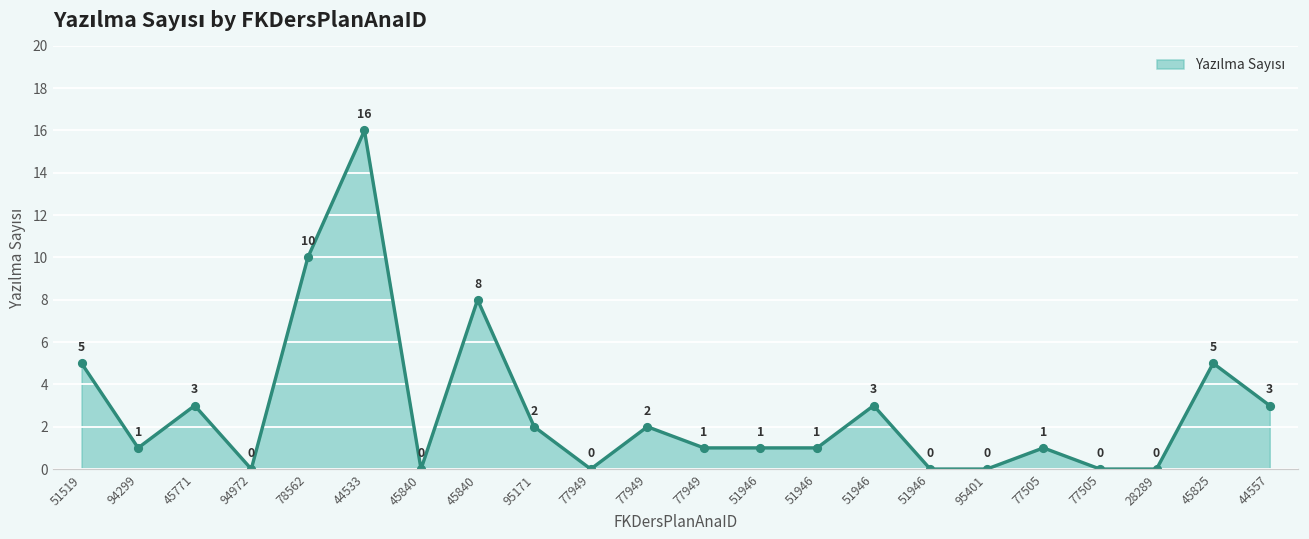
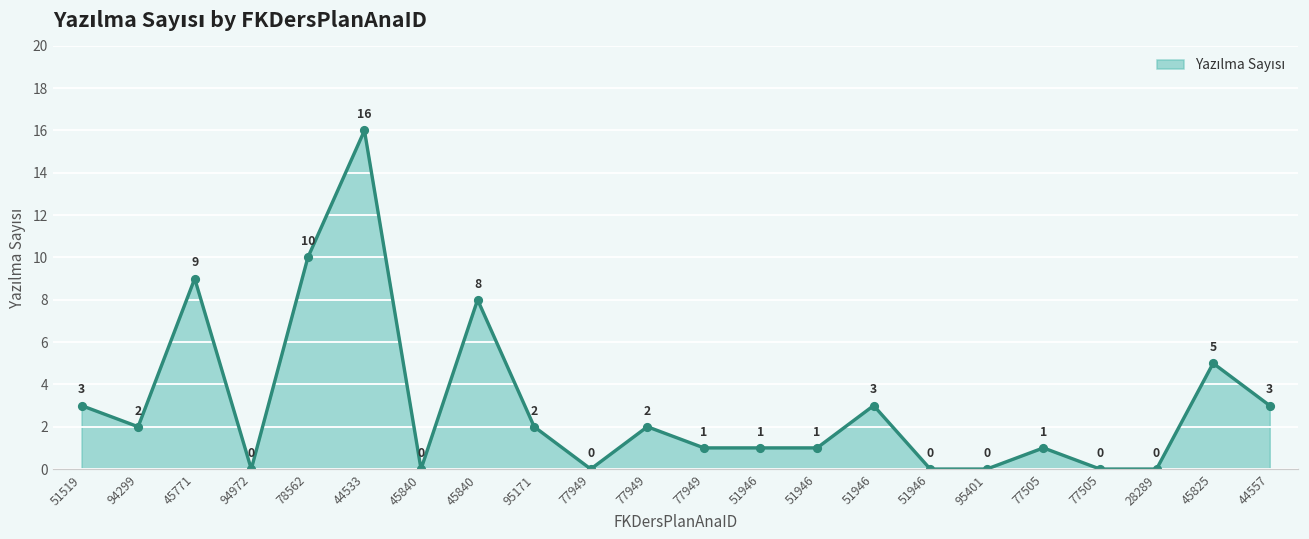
  {
-   "51519": 5,
-   "94299": 1,
-   "45771": 3,
+   "51519": 3,
+   "94299": 2,
+   "45771": 9,
    "94972": 0,
    "78562": 10,
    "44533": 16,
    "95171": 2,
    "95401": 0,
    "28289": 0,
    "45825": 5,
    "44557": 3
  }
